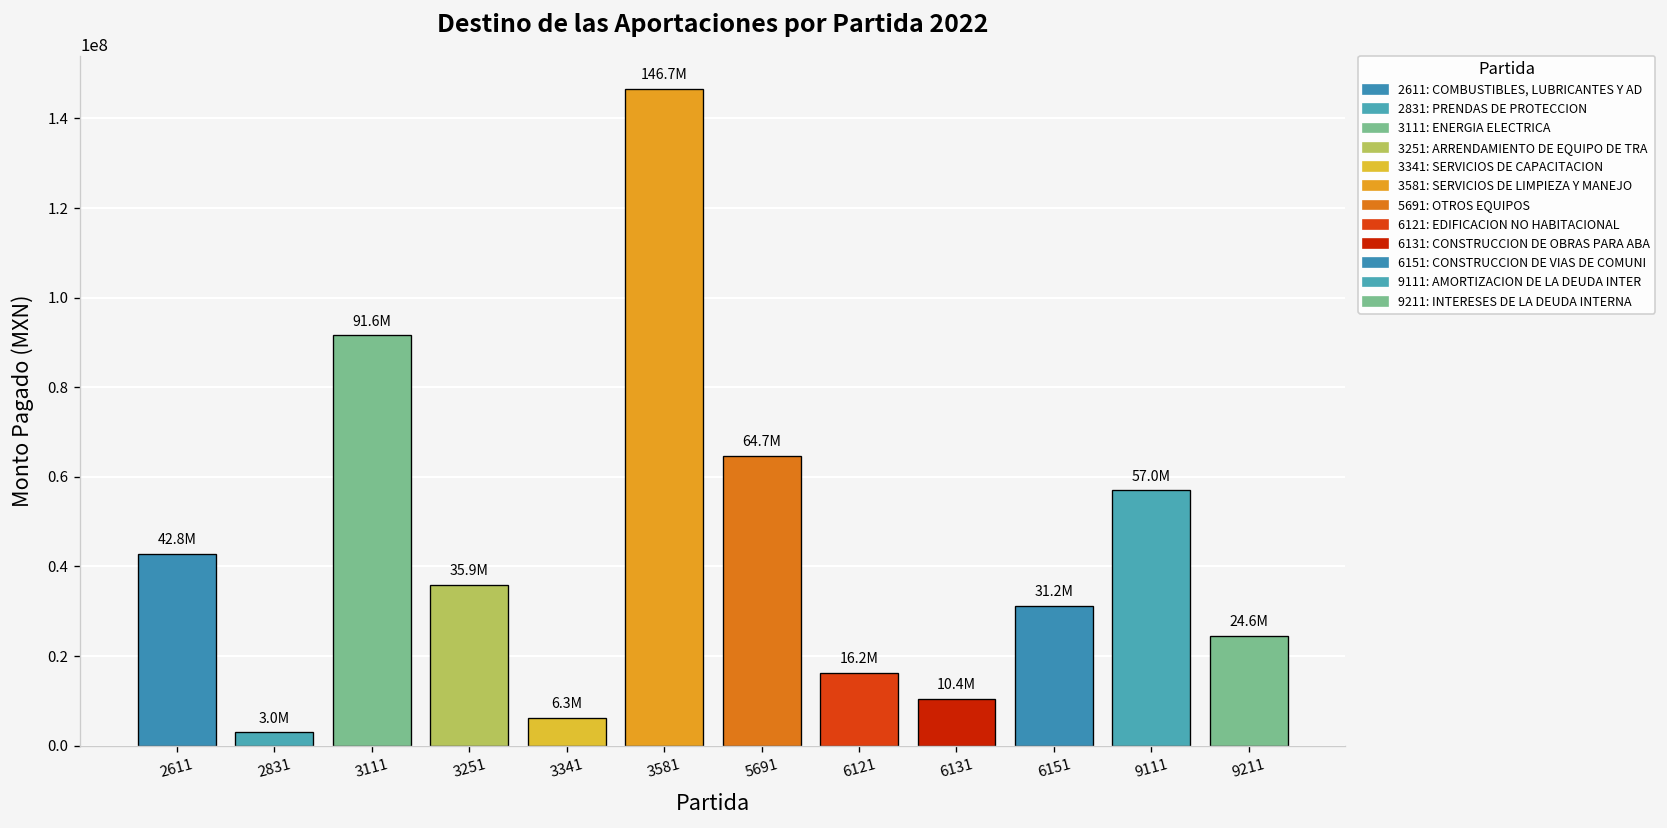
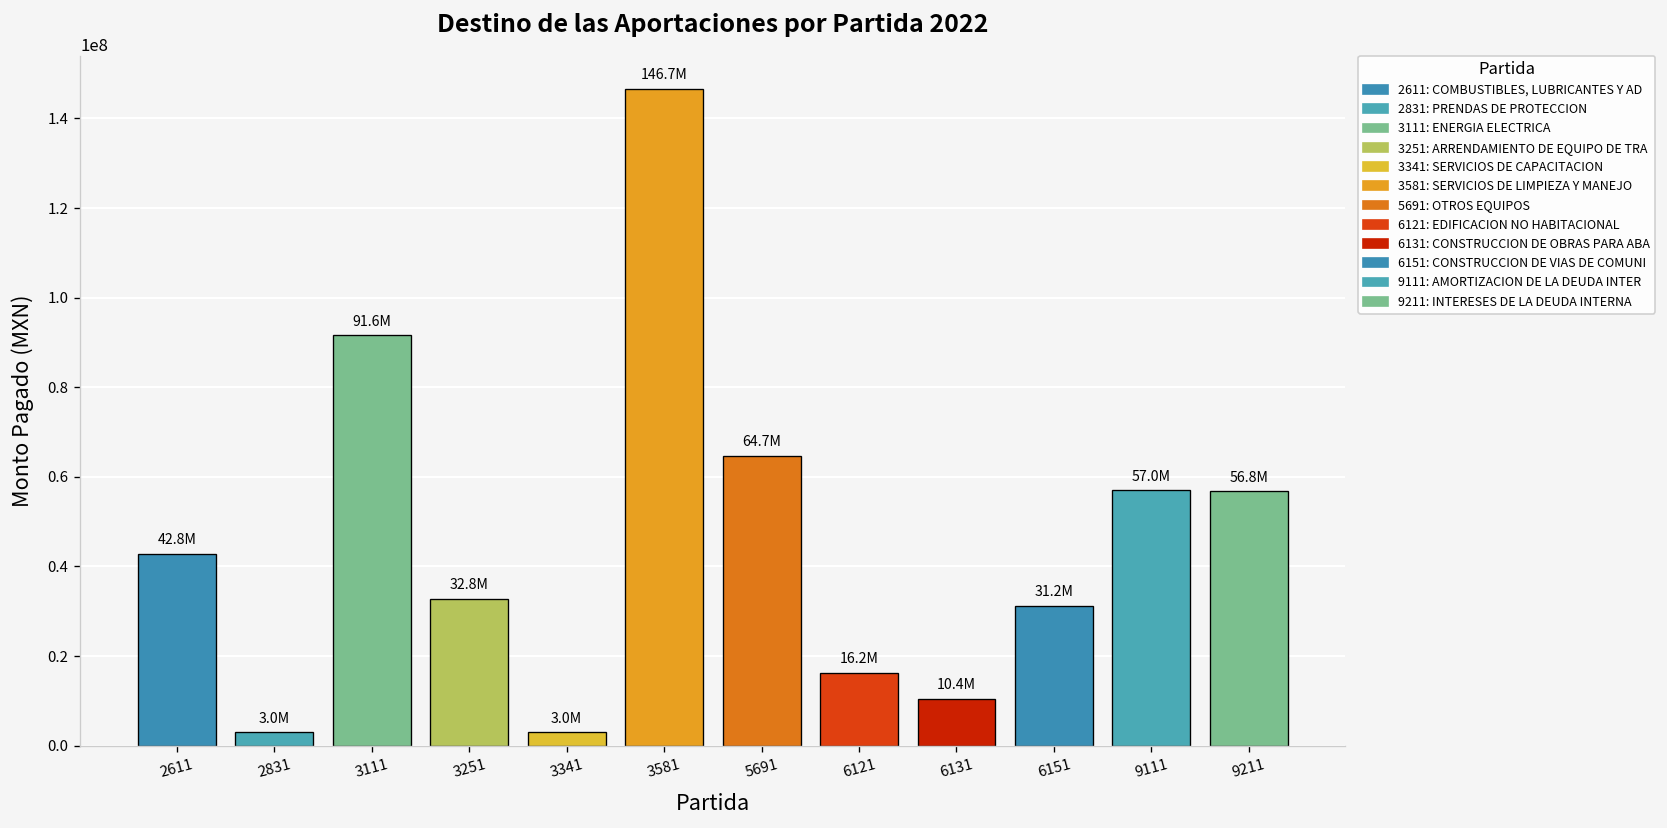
  {
    "2611": "42.8M",
    "2831": "3.0M",
    "3111": "91.6M",
-   "3251": "35.9M",
-   "3341": "6.3M",
+   "3251": "32.8M",
+   "3341": "3.0M",
    "3581": "146.7M",
    "5691": "64.7M",
    "6121": "16.2M",
    "6131": "10.4M",
    "6151": "31.2M",
    "9111": "57.0M",
-   "9211": "24.6M"
+   "9211": "56.8M"
  }
